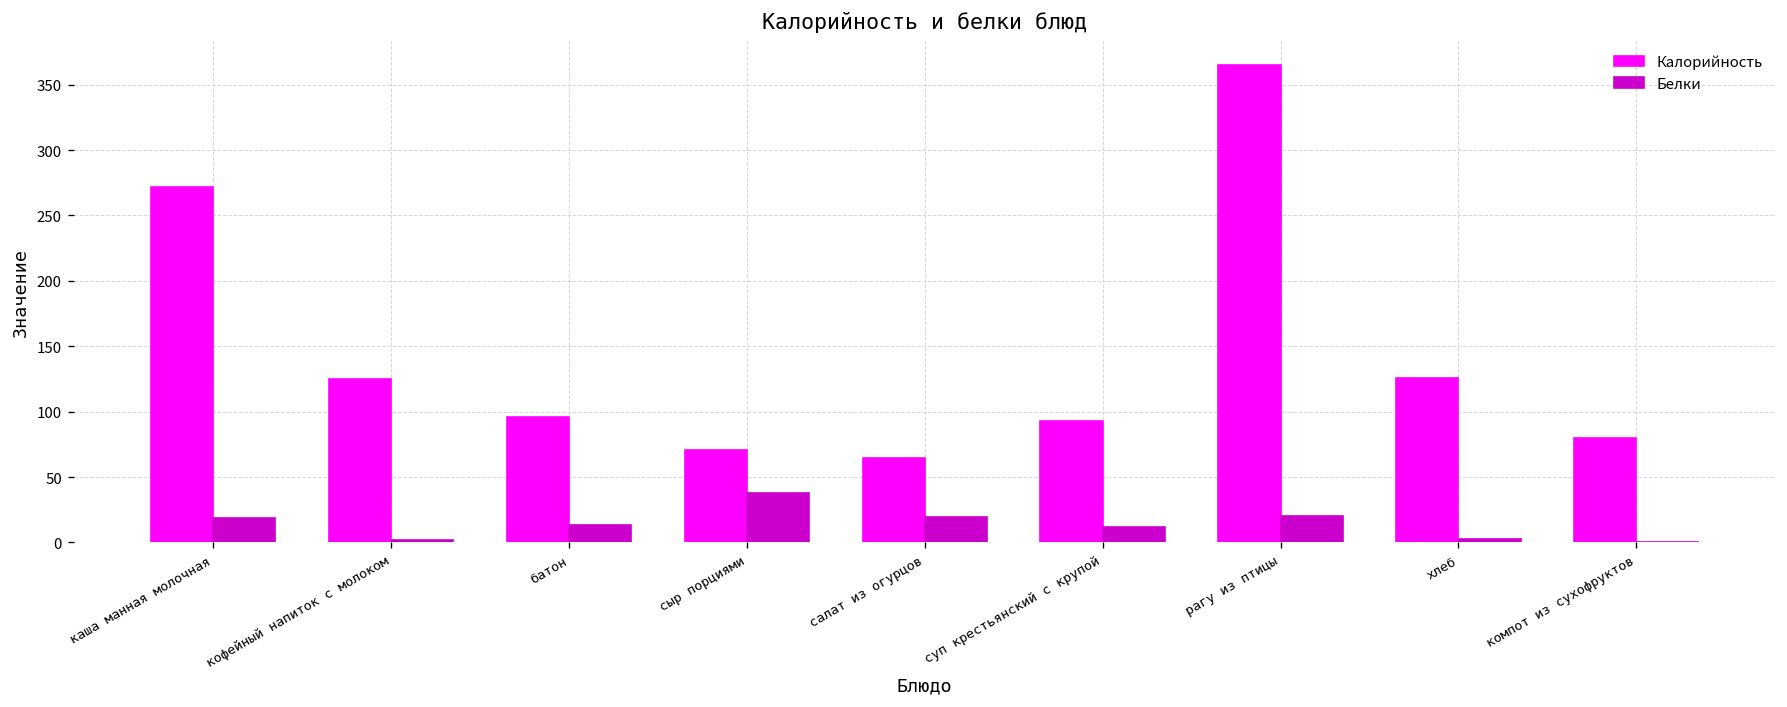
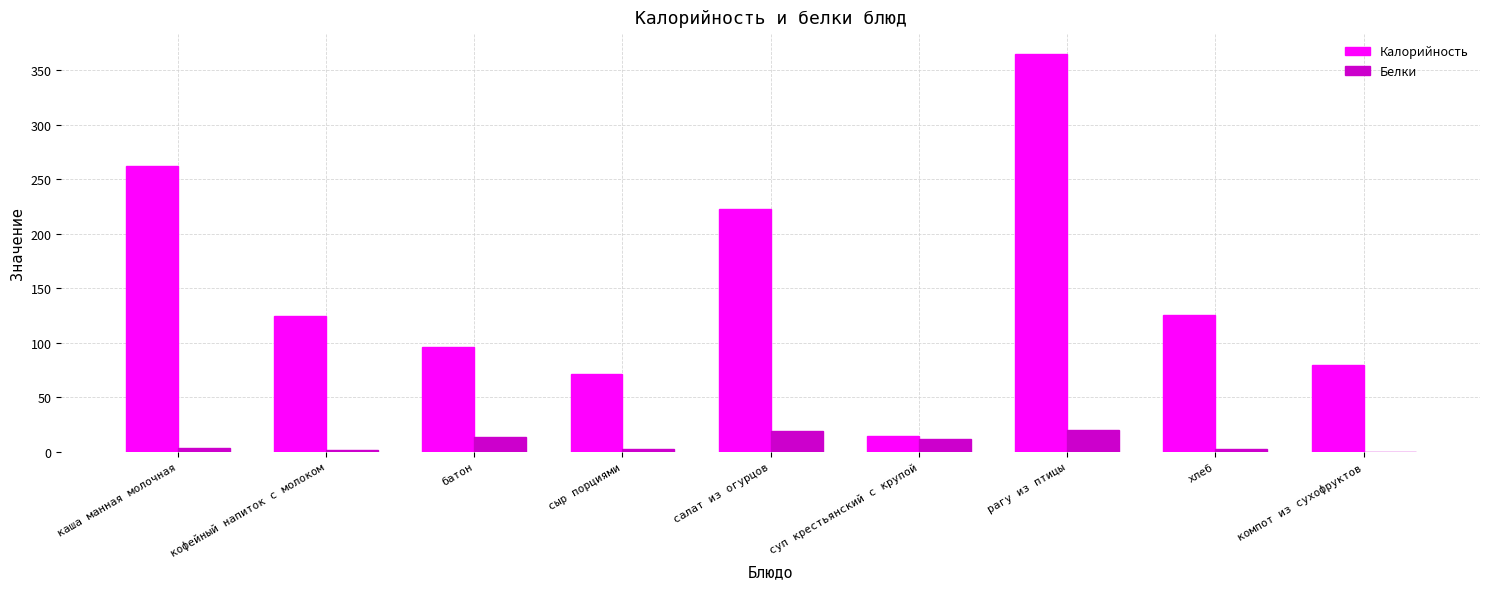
  {
    "Калорийность": {
-     "каша манная молочная": 272,
+     "каша манная молочная": 262,
      "кофейный напиток с молоком": 125,
      "батон": 96,
      "сыр порциями": 71,
-     "салат из огурцов": 65,
-     "суп крестьянский с крупой": 93,
+     "салат из огурцов": 222,
+     "суп крестьянский с крупой": 15,
      "рагу из птицы": 365,
      "хлеб": 126,
      "компот из сухофруктов": 80
    },
    "Белки": {
-     "каша манная молочная": 18,
+     "каша манная молочная": 4,
      "батон": 14,
-     "сыр порциями": 38,
+     "сыр порциями": 3,
      "салат из огурцов": 19,
      "суп крестьянский с крупой": 12,
      "рагу из птицы": 20,
      "хлеб": 3,
      "компот из сухофруктов": 0
    }
  }
